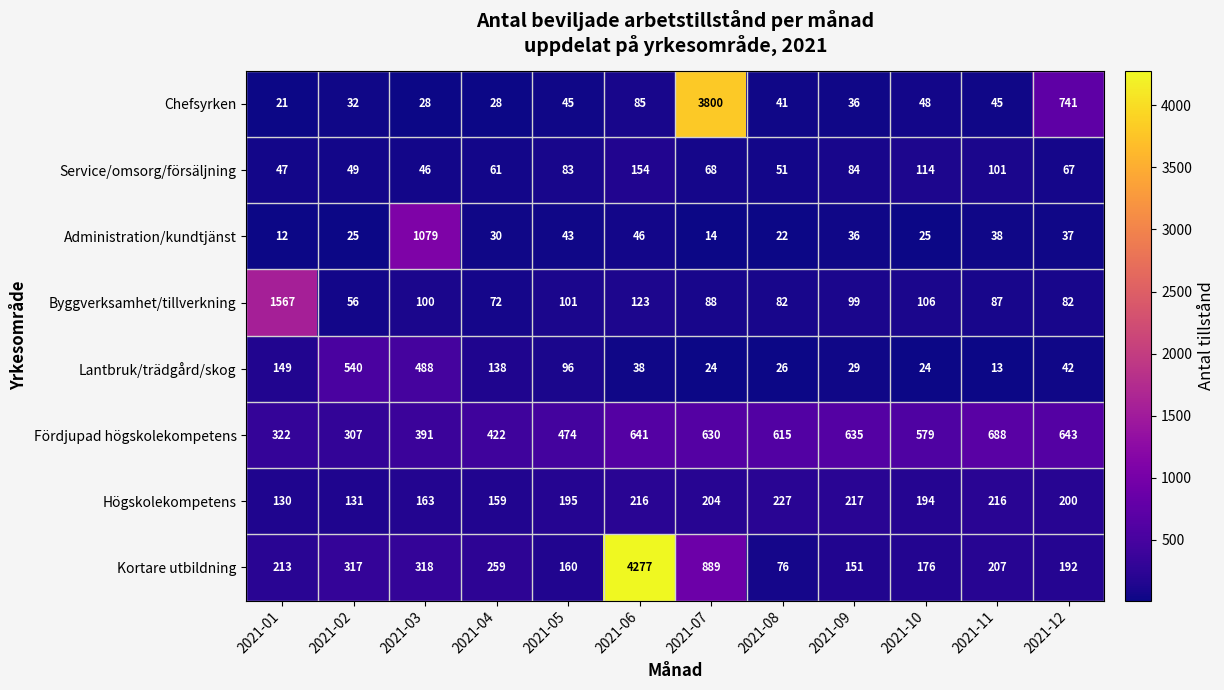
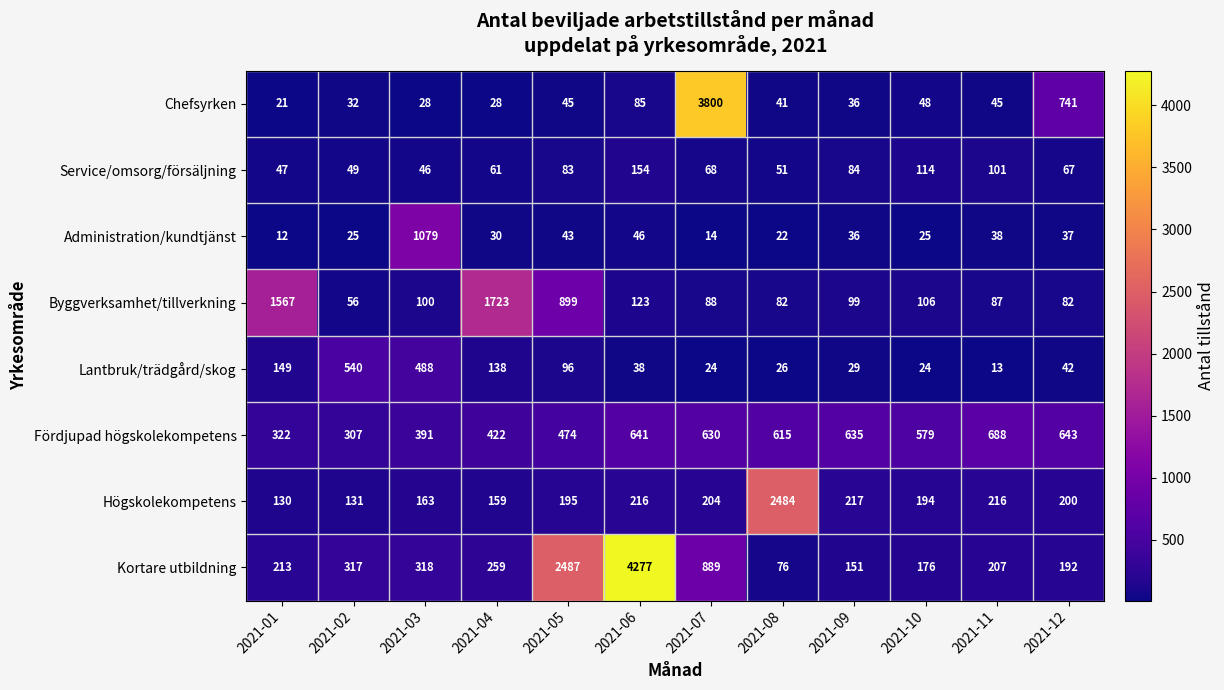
  {
    "Chefsyrken": {
      "2021-01": 21,
      "2021-02": 32,
      "2021-03": 28,
      "2021-04": 28,
      "2021-05": 45,
      "2021-06": 85,
      "2021-07": 3800,
      "2021-08": 41,
      "2021-09": 36,
      "2021-10": 48,
      "2021-11": 45,
      "2021-12": 741
    },
    "Service/omsorg/försäljning": {
      "2021-01": 47,
      "2021-02": 49,
      "2021-03": 46,
      "2021-04": 61,
      "2021-05": 83,
      "2021-06": 154,
      "2021-07": 68,
      "2021-08": 51,
      "2021-09": 84,
      "2021-10": 114,
      "2021-11": 101,
      "2021-12": 67
    },
    "Administration/kundtjänst": {
      "2021-01": 12,
      "2021-02": 25,
      "2021-03": 1079,
      "2021-04": 30,
      "2021-05": 43,
      "2021-06": 46,
      "2021-07": 14,
      "2021-08": 22,
      "2021-09": 36,
      "2021-10": 25,
      "2021-11": 38,
      "2021-12": 37
    },
    "Byggverksamhet/tillverkning": {
      "2021-01": 1567,
      "2021-02": 56,
      "2021-03": 100,
-     "2021-04": 72,
-     "2021-05": 101,
+     "2021-04": 1723,
+     "2021-05": 899,
      "2021-06": 123,
      "2021-07": 88,
      "2021-08": 82,
      "2021-09": 99,
      "2021-10": 106,
      "2021-11": 87,
      "2021-12": 82
    },
    "Lantbruk/trädgård/skog": {
      "2021-01": 149,
      "2021-02": 540,
      "2021-03": 488,
      "2021-04": 138,
      "2021-05": 96,
      "2021-06": 38,
      "2021-07": 24,
      "2021-08": 26,
      "2021-09": 29,
      "2021-10": 24,
      "2021-11": 13,
      "2021-12": 42
    },
    "Fördjupad högskolekompetens": {
      "2021-01": 322,
      "2021-02": 307,
      "2021-03": 391,
      "2021-04": 422,
      "2021-05": 474,
      "2021-06": 641,
      "2021-07": 630,
      "2021-08": 615,
      "2021-09": 635,
      "2021-10": 579,
      "2021-11": 688,
      "2021-12": 643
    },
    "Högskolekompetens": {
      "2021-01": 130,
      "2021-02": 131,
      "2021-03": 163,
      "2021-04": 159,
      "2021-05": 195,
      "2021-06": 216,
      "2021-07": 204,
-     "2021-08": 227,
+     "2021-08": 2484,
      "2021-09": 217,
      "2021-10": 194,
      "2021-11": 216,
      "2021-12": 200
    },
    "Kortare utbildning": {
      "2021-01": 213,
      "2021-02": 317,
      "2021-03": 318,
      "2021-04": 259,
-     "2021-05": 160,
+     "2021-05": 2487,
      "2021-06": 4277,
      "2021-07": 889,
      "2021-08": 76,
      "2021-09": 151,
      "2021-10": 176,
      "2021-11": 207,
      "2021-12": 192
    }
  }
